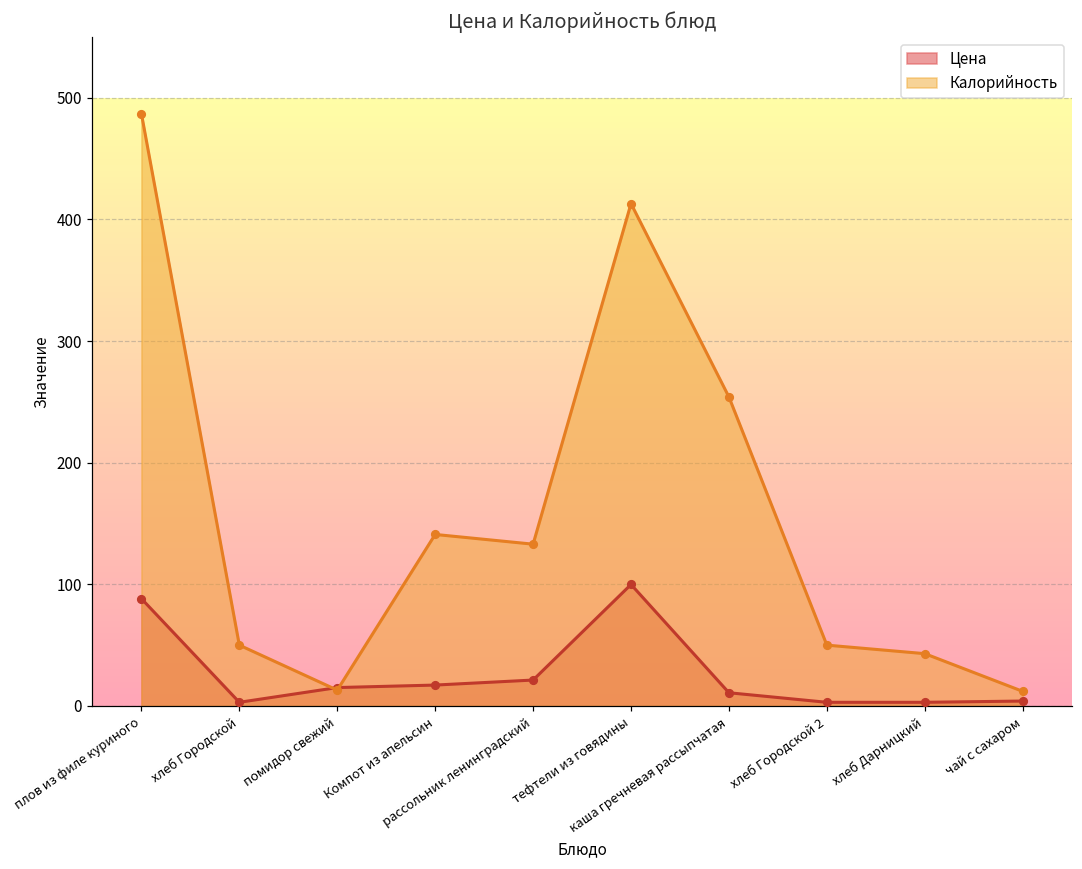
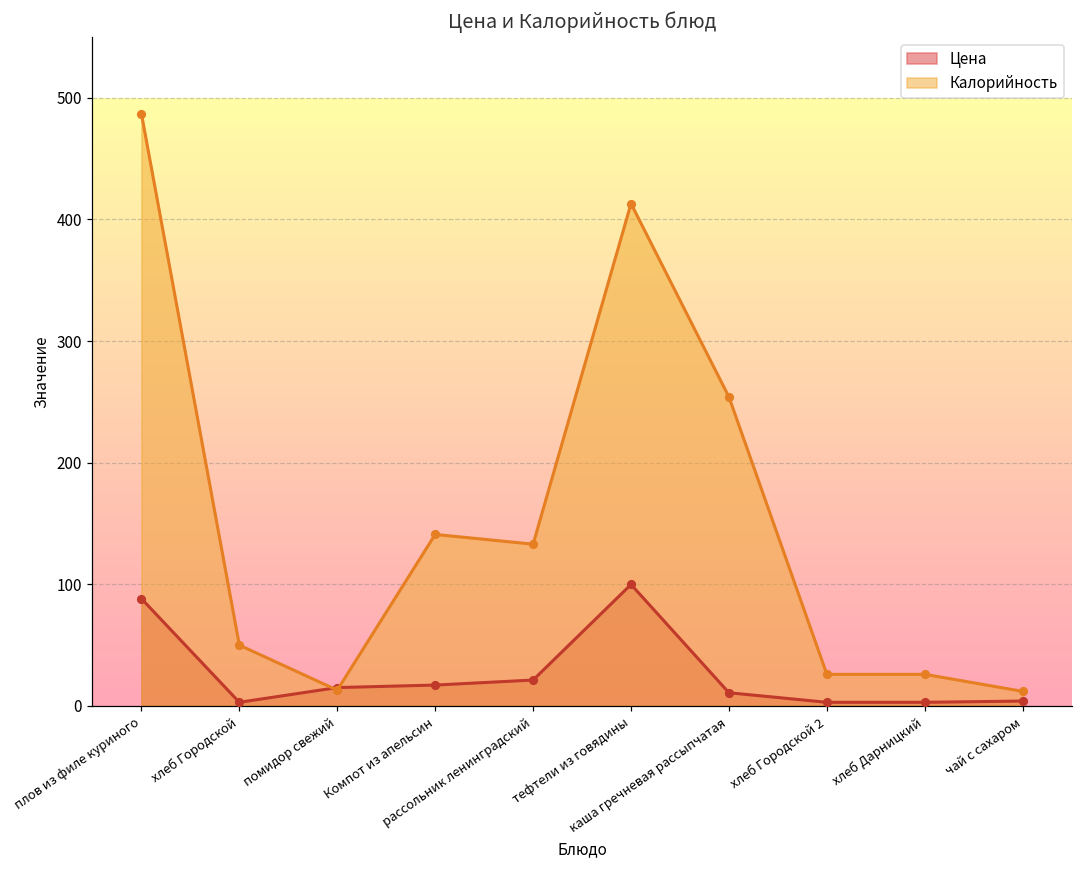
  {
    "Цена": {
      "плов из филе куриного": 88,
      "хлеб Городской": 3,
      "Компот из апельсин": 17,
      "рассольник ленинградский": 21,
      "тефтели из говядины": 100,
      "каша гречневая рассыпчатая": 11,
      "хлеб Городской 2": 3,
      "хлеб Дарницкий": 3,
      "чай с сахаром": 4
    },
    "Калорийность": {
      "плов из филе куриного": 487,
      "хлеб Городской": 50,
      "Компот из апельсин": 141,
      "рассольник ленинградский": 133,
      "тефтели из говядины": 413,
      "каша гречневая рассыпчатая": 254,
-     "хлеб Городской 2": 50,
-     "хлеб Дарницкий": 43,
+     "хлеб Городской 2": 26,
+     "хлеб Дарницкий": 26,
      "чай с сахаром": 12
    }
  }
